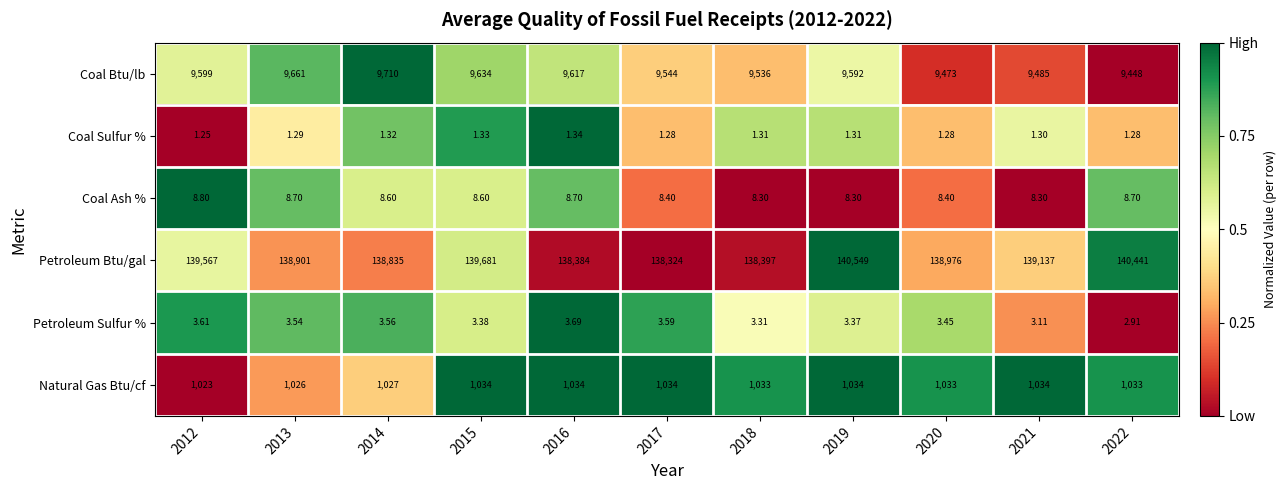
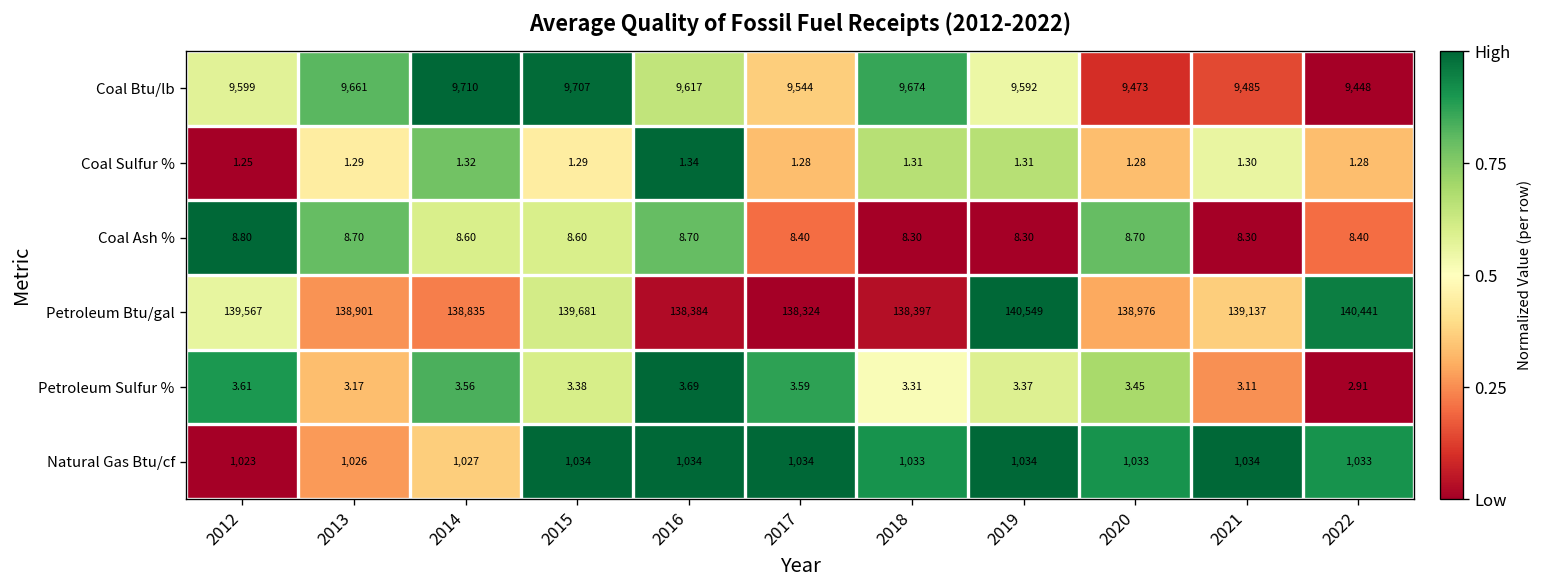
  {
    "Coal Btu/lb": {
      "2012": "9,599",
      "2013": "9,661",
      "2014": "9,710",
-     "2015": "9,634",
+     "2015": "9,707",
      "2016": "9,617",
      "2017": "9,544",
-     "2018": "9,536",
+     "2018": "9,674",
      "2019": "9,592",
      "2020": "9,473",
      "2021": "9,485",
      "2022": "9,448"
    },
    "Coal Sulfur %": {
      "2012": "1.25",
      "2013": "1.29",
      "2014": "1.32",
-     "2015": "1.33",
+     "2015": "1.29",
      "2016": "1.34",
      "2017": "1.28",
      "2018": "1.31",
      "2019": "1.31",
      "2020": "1.28",
      "2021": "1.30",
      "2022": "1.28"
    },
    "Coal Ash %": {
      "2012": "8.80",
      "2013": "8.70",
      "2014": "8.60",
      "2015": "8.60",
      "2016": "8.70",
      "2017": "8.40",
      "2018": "8.30",
      "2019": "8.30",
-     "2020": "8.40",
+     "2020": "8.70",
      "2021": "8.30",
-     "2022": "8.70"
+     "2022": "8.40"
    },
    "Petroleum Btu/gal": {
      "2012": "139,567",
      "2013": "138,901",
      "2014": "138,835",
      "2015": "139,681",
      "2016": "138,384",
      "2017": "138,324",
      "2018": "138,397",
      "2019": "140,549",
      "2020": "138,976",
      "2021": "139,137",
      "2022": "140,441"
    },
    "Petroleum Sulfur %": {
      "2012": "3.61",
-     "2013": "3.54",
+     "2013": "3.17",
      "2014": "3.56",
      "2015": "3.38",
      "2016": "3.69",
      "2017": "3.59",
      "2018": "3.31",
      "2019": "3.37",
      "2020": "3.45",
      "2021": "3.11",
      "2022": "2.91"
    },
    "Natural Gas Btu/cf": {
      "2012": "1,023",
      "2013": "1,026",
      "2014": "1,027",
      "2015": "1,034",
      "2016": "1,034",
      "2017": "1,034",
      "2018": "1,033",
      "2019": "1,034",
      "2020": "1,033",
      "2021": "1,034",
      "2022": "1,033"
    }
  }
